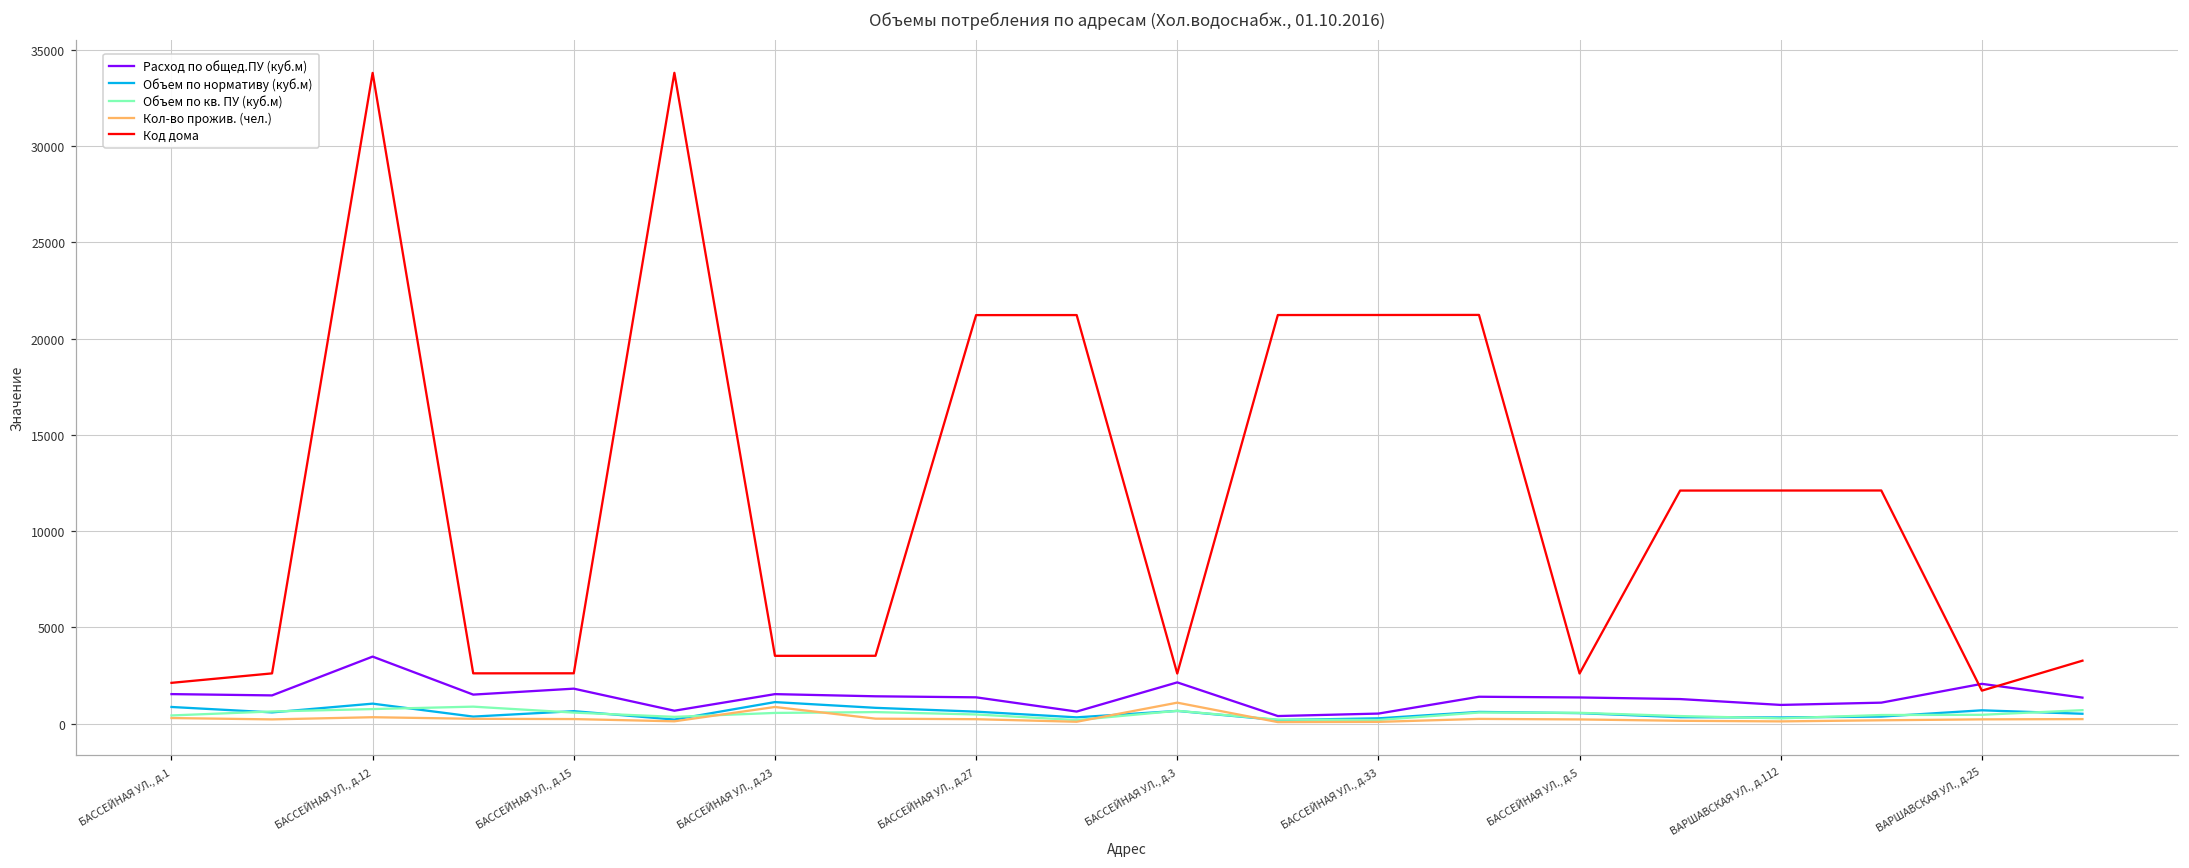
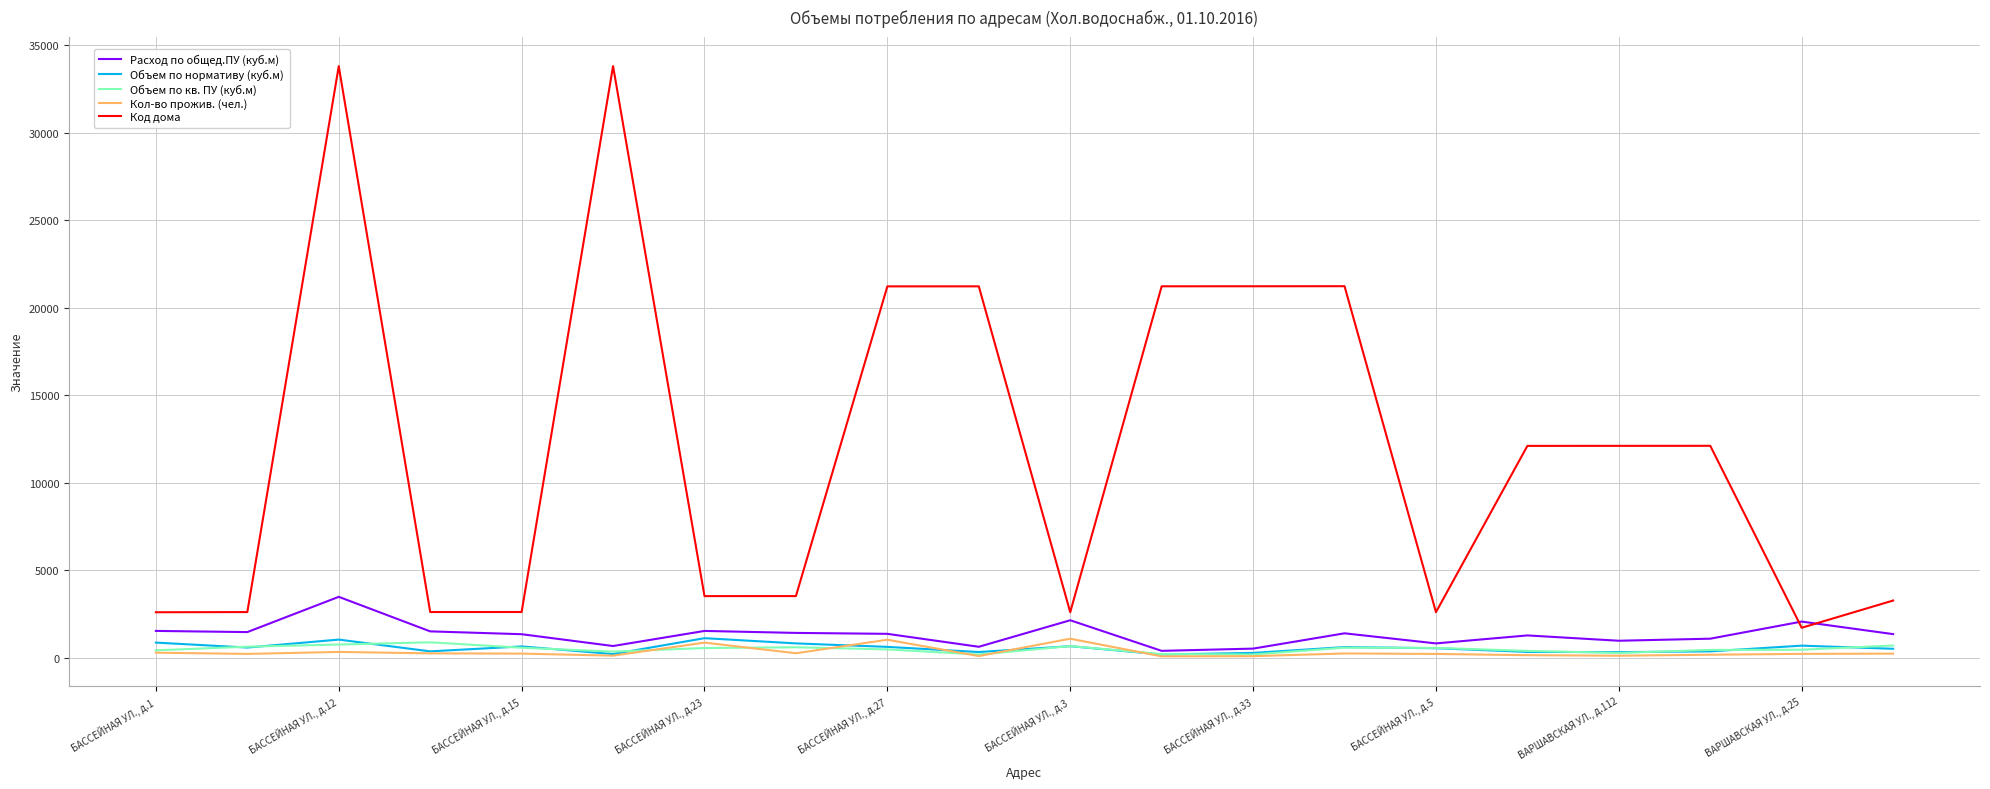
  {
    "Расход по общед.ПУ (куб.м)": {
      "БАССЕЙНАЯ УЛ., д.1": 1500,
      "БАССЕЙНАЯ УЛ., д.12": 3500,
-     "БАССЕЙНАЯ УЛ., д.15": 1800,
+     "БАССЕЙНАЯ УЛ., д.15": 1300,
      "БАССЕЙНАЯ УЛ., д.23": 1500,
      "БАССЕЙНАЯ УЛ., д.27": 1400,
      "БАССЕЙНАЯ УЛ., д.3": 2100,
      "БАССЕЙНАЯ УЛ., д.33": 500,
-     "БАССЕЙНАЯ УЛ., д.5": 1400,
+     "БАССЕЙНАЯ УЛ., д.5": 800,
      "ВАРШАВСКАЯ УЛ., д.112": 1000,
      "ВАРШАВСКАЯ УЛ., д.25": 2100
    },
    "Объем по нормативу (куб.м)": {
      "БАССЕЙНАЯ УЛ., д.1": 900,
      "БАССЕЙНАЯ УЛ., д.12": 1000,
      "БАССЕЙНАЯ УЛ., д.23": 1100,
      "ВАРШАВСКАЯ УЛ., д.25": 700
    },
    "Объем по кв. ПУ (куб.м)": {
      "БАССЕЙНАЯ УЛ., д.12": 800,
      "БАССЕЙНАЯ УЛ., д.23": 600,
      "ВАРШАВСКАЯ УЛ., д.25": 500
    },
    "Кол-во прожив. (чел.)": {
      "БАССЕЙНАЯ УЛ., д.12": 300,
      "БАССЕЙНАЯ УЛ., д.15": 200,
      "БАССЕЙНАЯ УЛ., д.23": 900,
-     "БАССЕЙНАЯ УЛ., д.27": 200,
+     "БАССЕЙНАЯ УЛ., д.27": 1000,
      "БАССЕЙНАЯ УЛ., д.3": 1100,
      "БАССЕЙНАЯ УЛ., д.5": 200,
      "ВАРШАВСКАЯ УЛ., д.112": 100,
      "ВАРШАВСКАЯ УЛ., д.25": 200
    },
    "Код дома": {
-     "БАССЕЙНАЯ УЛ., д.1": 2100,
+     "БАССЕЙНАЯ УЛ., д.1": 2600,
      "БАССЕЙНАЯ УЛ., д.12": 33800,
      "БАССЕЙНАЯ УЛ., д.15": 2600,
      "БАССЕЙНАЯ УЛ., д.23": 3500,
      "БАССЕЙНАЯ УЛ., д.27": 21200,
      "БАССЕЙНАЯ УЛ., д.3": 2600,
      "БАССЕЙНАЯ УЛ., д.33": 21200,
      "БАССЕЙНАЯ УЛ., д.5": 2600,
      "ВАРШАВСКАЯ УЛ., д.112": 12100,
      "ВАРШАВСКАЯ УЛ., д.25": 1700
    }
  }
